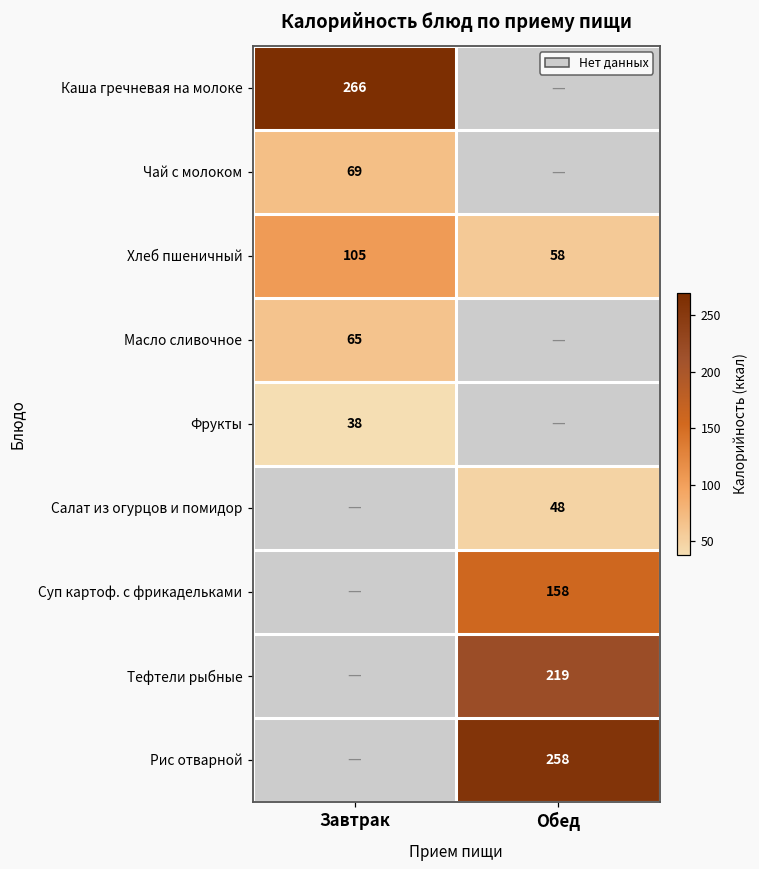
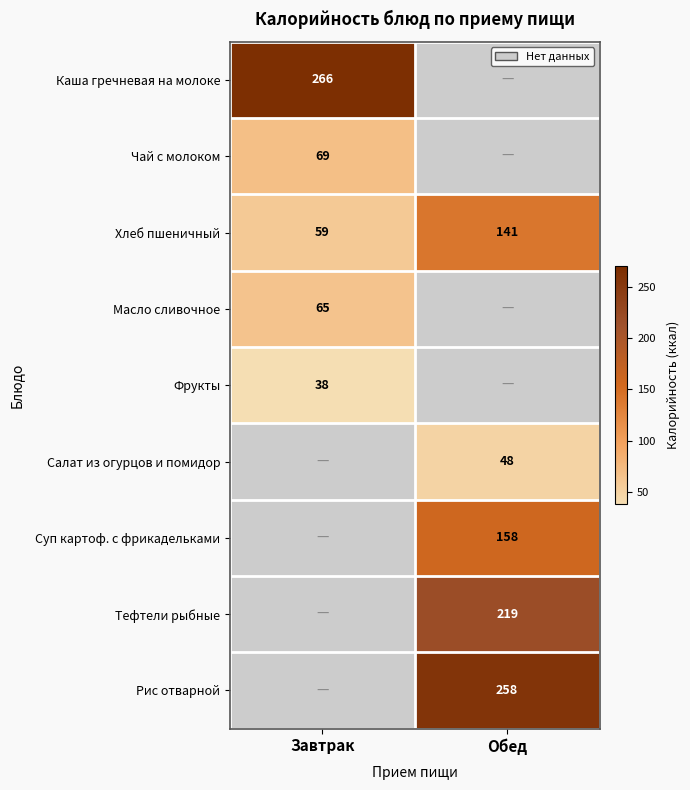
  {
    "Каша гречневая на молоке": {
      "Завтрак": 266
    },
    "Чай с молоком": {
      "Завтрак": 69
    },
    "Хлеб пшеничный": {
-     "Завтрак": 105,
-     "Обед": 58
+     "Завтрак": 59,
+     "Обед": 141
    },
    "Масло сливочное": {
      "Завтрак": 65
    },
    "Фрукты": {
      "Завтрак": 38
    },
    "Салат из огурцов и помидор": {
      "Обед": 48
    },
    "Суп картоф. с фрикадельками": {
      "Обед": 158
    },
    "Тефтели рыбные": {
      "Обед": 219
    },
    "Рис отварной": {
      "Обед": 258
    }
  }
